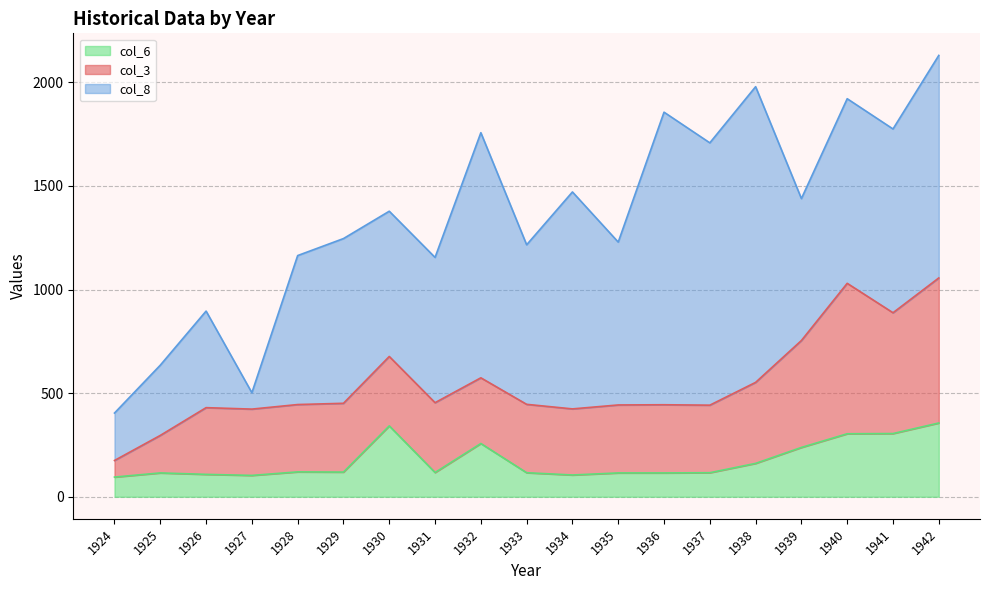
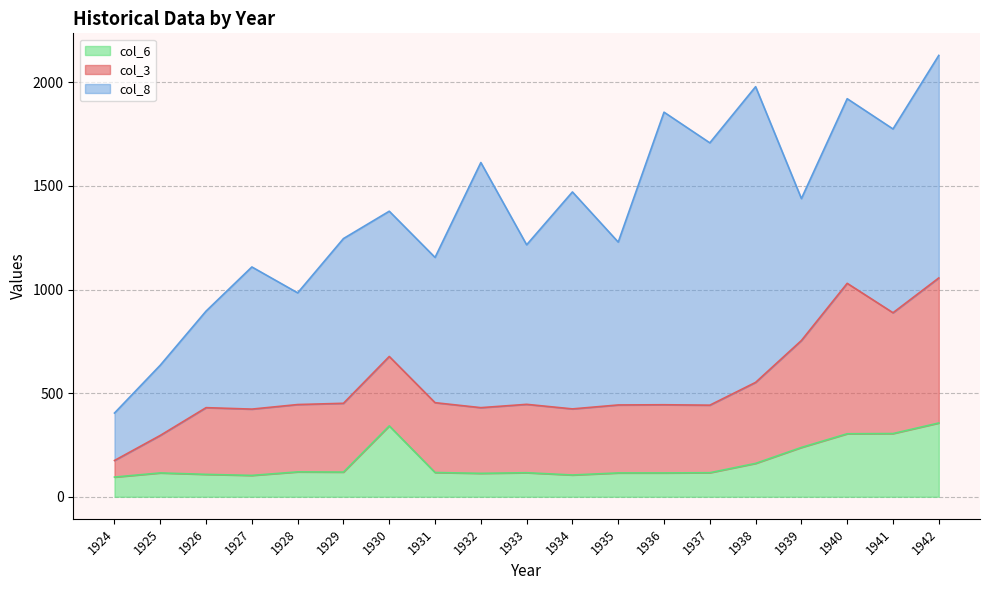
  {
    "col_6": {
      "1924": 100,
      "1925": 120,
      "1926": 110,
      "1927": 100,
      "1928": 120,
      "1929": 120,
      "1930": 340,
      "1931": 120,
-     "1932": 260,
+     "1932": 110,
      "1933": 120,
      "1934": 110,
      "1935": 120,
      "1936": 120,
      "1937": 120,
      "1938": 160,
      "1939": 240,
      "1940": 300,
      "1941": 310,
      "1942": 360
    },
    "col_3": {
      "1924": 80,
      "1925": 180,
      "1926": 320,
      "1927": 320,
      "1928": 330,
      "1929": 330,
      "1930": 340,
      "1931": 340,
      "1932": 320,
      "1933": 330,
      "1934": 320,
      "1935": 330,
      "1936": 330,
      "1937": 330,
      "1938": 390,
      "1939": 520,
      "1940": 730,
      "1941": 580,
      "1942": 700
    },
    "col_8": {
      "1924": 230,
      "1925": 340,
      "1926": 470,
-     "1927": 80,
-     "1928": 720,
+     "1927": 690,
+     "1928": 540,
      "1929": 800,
      "1930": 700,
      "1931": 700,
      "1932": 1180,
      "1933": 770,
      "1934": 1050,
      "1935": 790,
      "1936": 1410,
      "1937": 1270,
      "1938": 1430,
      "1939": 690,
      "1940": 890,
      "1941": 890,
      "1942": 1070
    }
  }
